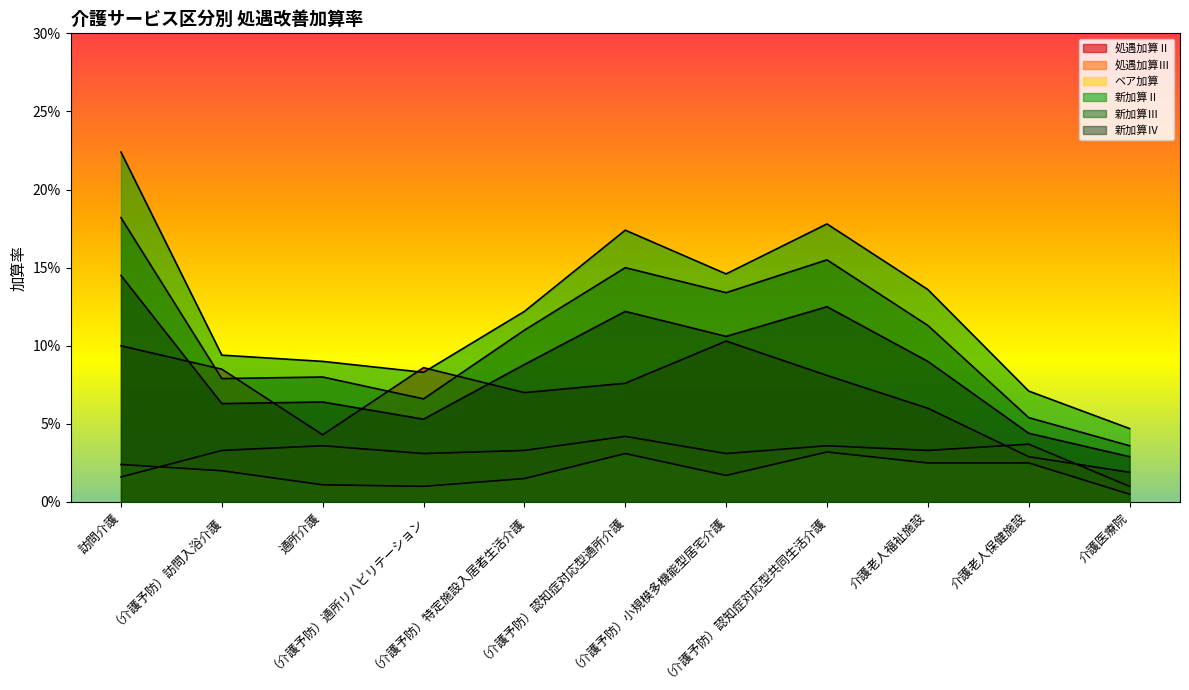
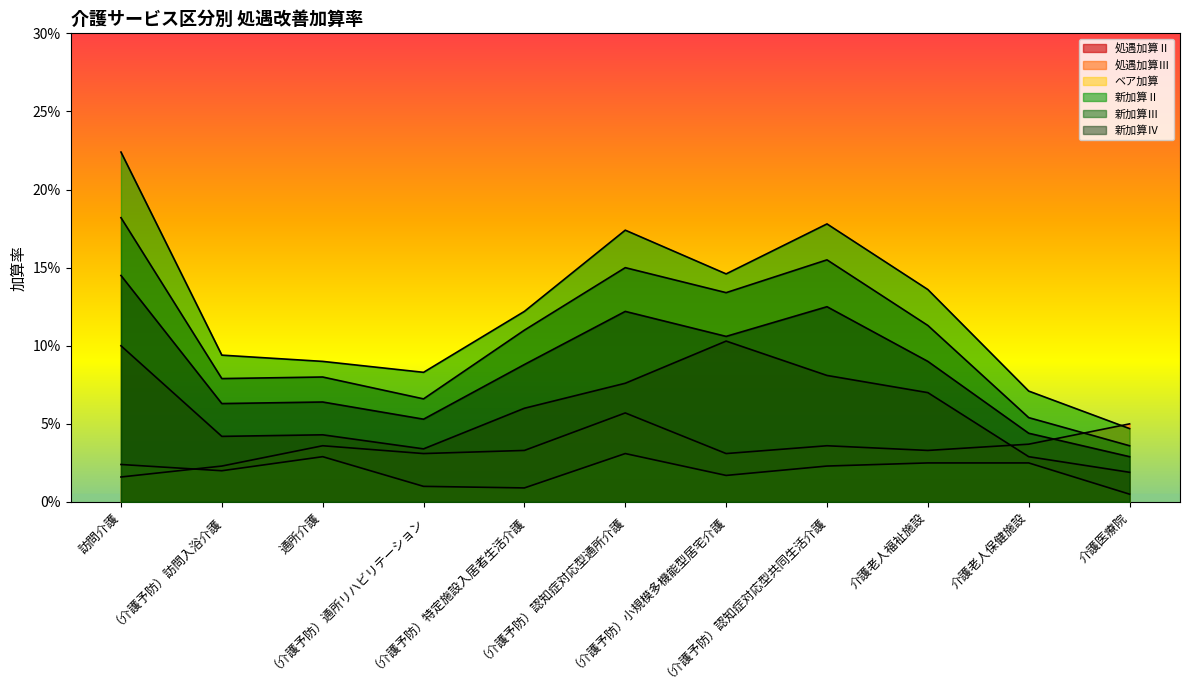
  {
    "処遇加算Ⅱ": {
      "訪問介護": "10.0%",
-     "（介護予防）訪問入浴介護": "8.5%",
+     "（介護予防）訪問入浴介護": "4.2%",
      "通所介護": "4.3%",
-     "（介護予防）通所リハビリテーション": "8.6%",
-     "（介護予防）特定施設入居者生活介護": "7.0%",
+     "（介護予防）通所リハビリテーション": "3.4%",
+     "（介護予防）特定施設入居者生活介護": "6.0%",
      "（介護予防）認知症対応型通所介護": "7.6%",
      "（介護予防）小規模多機能型居宅介護": "10.3%",
      "（介護予防）認知症対応型共同生活介護": "8.1%",
-     "介護老人福祉施設": "6.0%",
+     "介護老人福祉施設": "7.0%",
      "介護老人保健施設": "2.9%",
      "介護医療院": "1.9%"
    },
    "処遇加算Ⅲ": {
      "訪問介護": "1.6%",
-     "（介護予防）訪問入浴介護": "3.3%",
+     "（介護予防）訪問入浴介護": "2.3%",
      "通所介護": "3.6%",
      "（介護予防）通所リハビリテーション": "3.1%",
      "（介護予防）特定施設入居者生活介護": "3.3%",
-     "（介護予防）認知症対応型通所介護": "4.2%",
+     "（介護予防）認知症対応型通所介護": "5.7%",
      "（介護予防）小規模多機能型居宅介護": "3.1%",
      "（介護予防）認知症対応型共同生活介護": "3.6%",
      "介護老人福祉施設": "3.3%",
      "介護老人保健施設": "3.7%",
-     "介護医療院": "1.0%"
+     "介護医療院": "5.0%"
    },
    "ベア加算": {
      "訪問介護": "2.4%",
      "（介護予防）訪問入浴介護": "2.0%",
-     "通所介護": "1.1%",
+     "通所介護": "2.9%",
      "（介護予防）通所リハビリテーション": "1.0%",
-     "（介護予防）特定施設入居者生活介護": "1.5%",
+     "（介護予防）特定施設入居者生活介護": "0.9%",
      "（介護予防）認知症対応型通所介護": "3.1%",
      "（介護予防）小規模多機能型居宅介護": "1.7%",
-     "（介護予防）認知症対応型共同生活介護": "3.2%",
+     "（介護予防）認知症対応型共同生活介護": "2.3%",
      "介護老人福祉施設": "2.5%",
      "介護老人保健施設": "2.5%"
    }
  }
